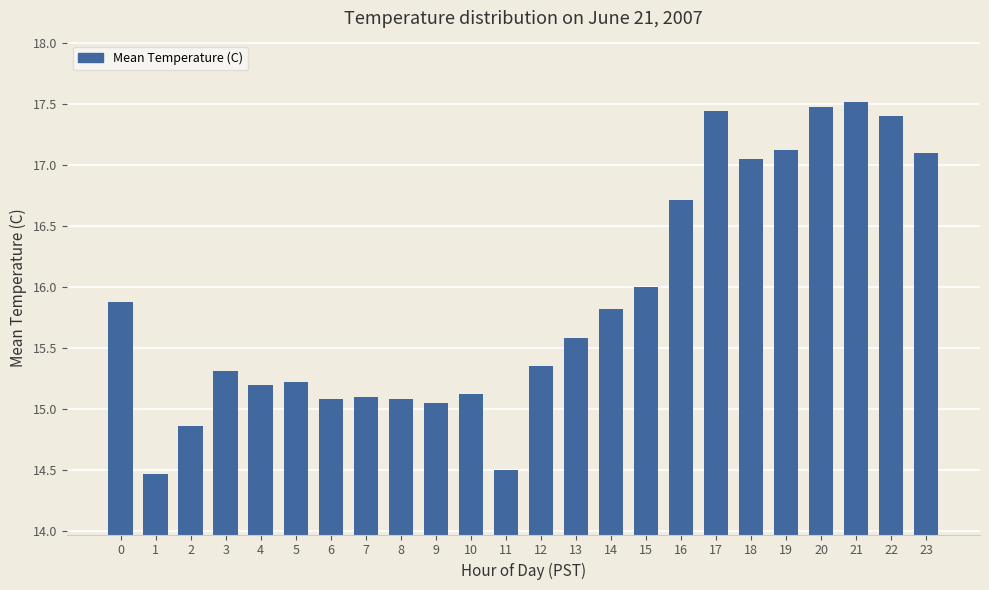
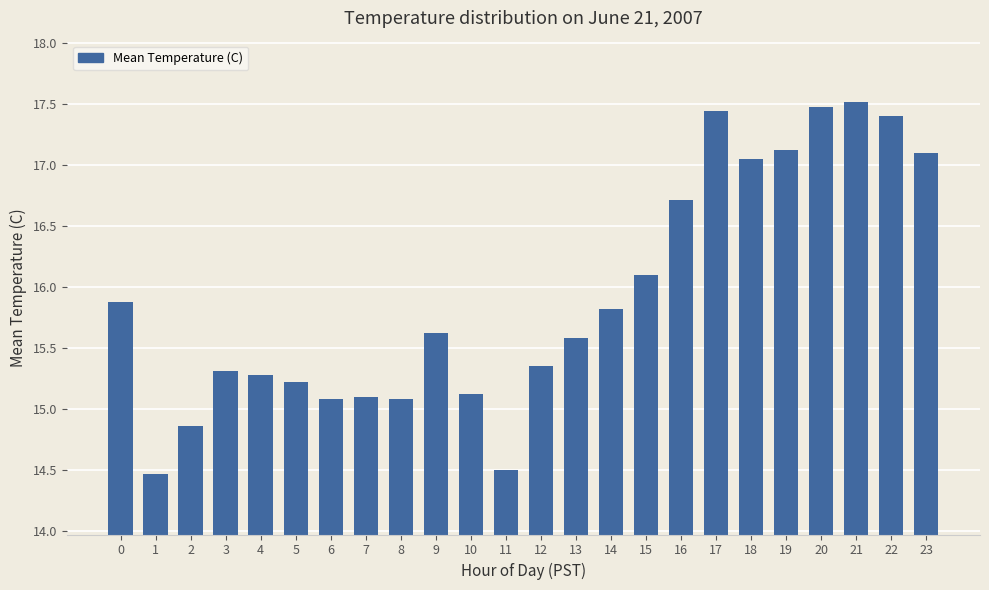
  {
    "0": 15.88,
    "1": 14.47,
    "2": 14.86,
    "3": 15.31,
-   "4": 15.20,
+   "4": 15.28,
    "5": 15.22,
    "6": 15.08,
    "7": 15.10,
    "8": 15.08,
-   "9": 15.05,
+   "9": 15.62,
    "10": 15.12,
    "11": 14.50,
    "12": 15.35,
    "13": 15.58,
    "14": 15.82,
-   "15": 16.0,
+   "15": 16.1,
    "16": 16.71,
    "17": 17.44,
    "18": 17.05,
    "19": 17.12,
    "20": 17.48,
    "21": 17.52,
    "22": 17.40,
    "23": 17.10
  }
